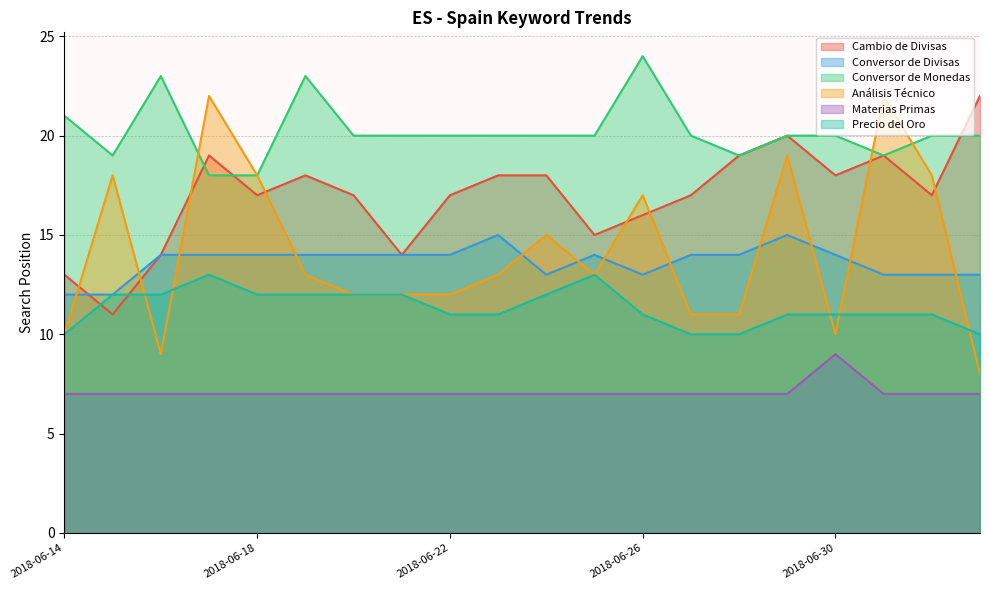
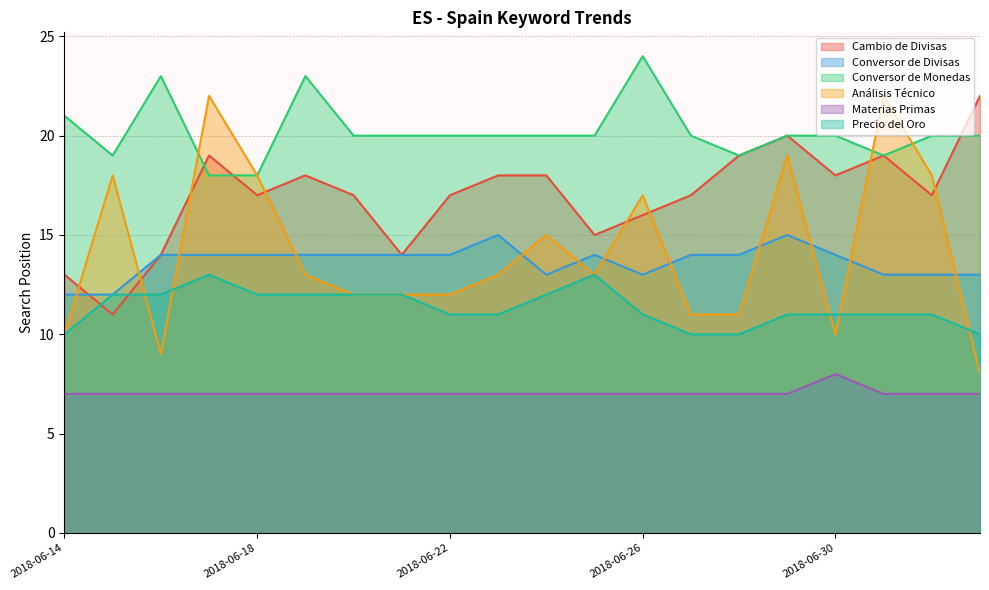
  {
    "Materias Primas": {
      "2018-06-14": 7,
      "2018-06-18": 7,
      "2018-06-22": 7,
      "2018-06-26": 7,
-     "2018-06-30": 9
+     "2018-06-30": 8
    }
  }
